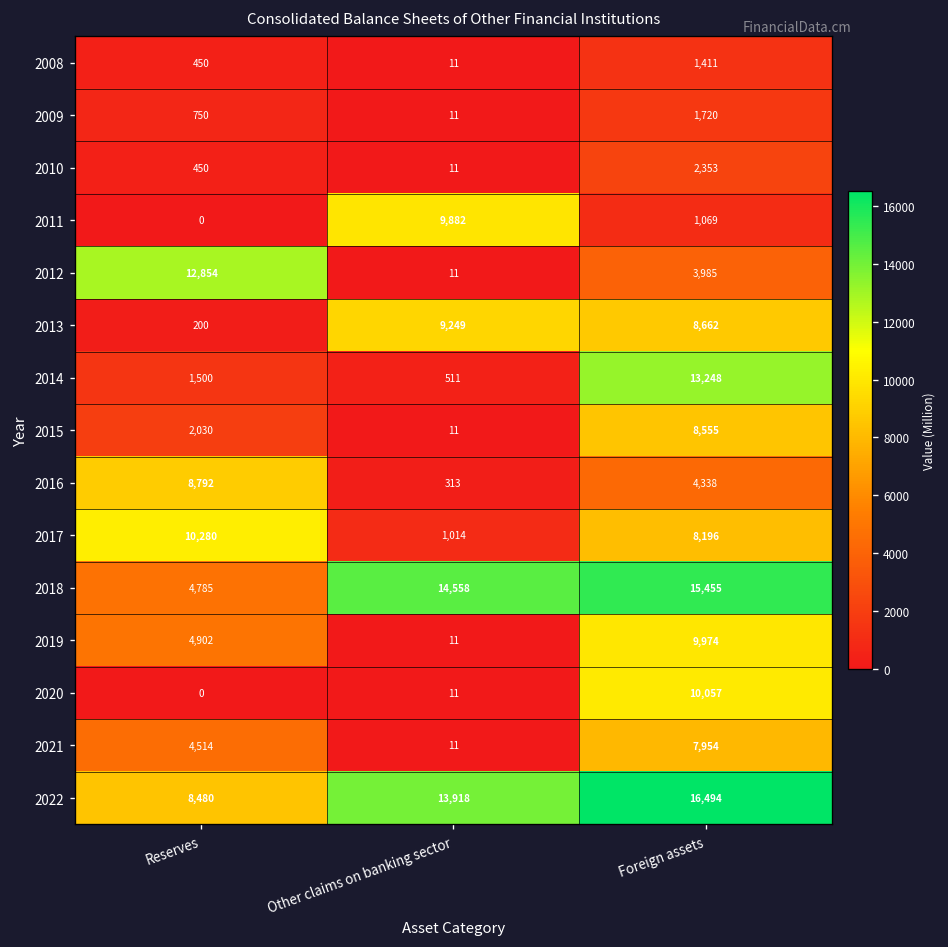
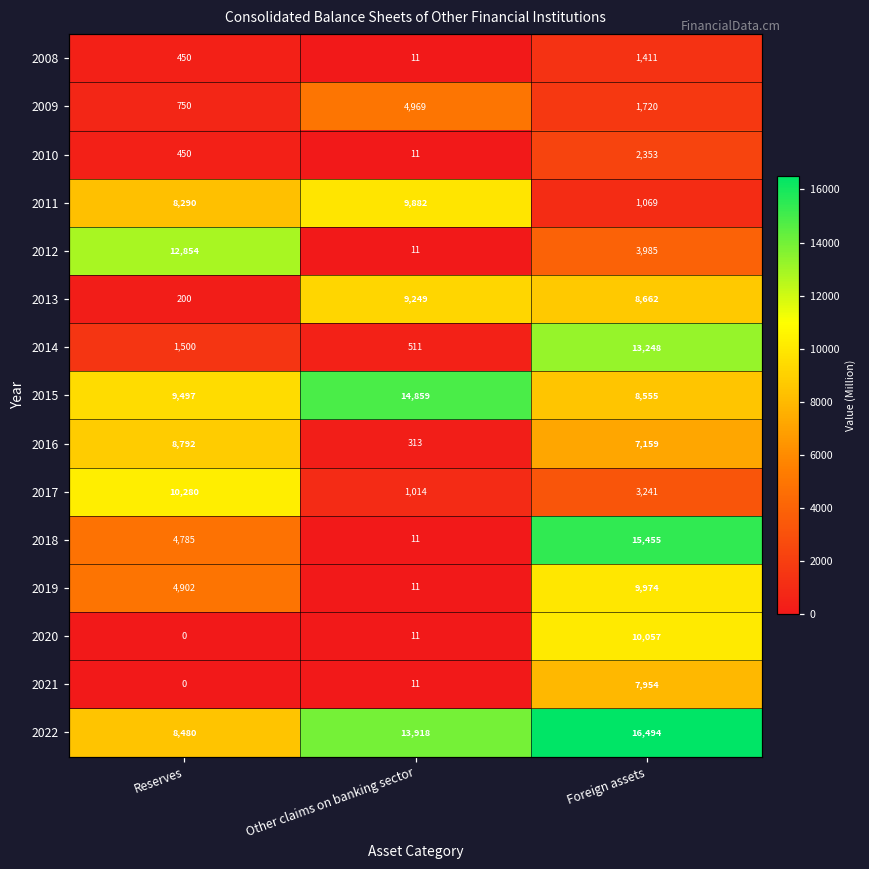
  {
    "2008": {
      "Reserves": "450",
      "Other claims on banking sector": "11",
      "Foreign assets": "1,411"
    },
    "2009": {
      "Reserves": "750",
-     "Other claims on banking sector": "11",
+     "Other claims on banking sector": "4,969",
      "Foreign assets": "1,720"
    },
    "2010": {
      "Reserves": "450",
      "Other claims on banking sector": "11",
      "Foreign assets": "2,353"
    },
    "2011": {
-     "Reserves": "0",
+     "Reserves": "8,290",
      "Other claims on banking sector": "9,882",
      "Foreign assets": "1,069"
    },
    "2012": {
      "Reserves": "12,854",
      "Other claims on banking sector": "11",
      "Foreign assets": "3,985"
    },
    "2013": {
      "Reserves": "200",
      "Other claims on banking sector": "9,249",
      "Foreign assets": "8,662"
    },
    "2014": {
      "Reserves": "1,500",
      "Other claims on banking sector": "511",
      "Foreign assets": "13,248"
    },
    "2015": {
-     "Reserves": "2,030",
-     "Other claims on banking sector": "11",
+     "Reserves": "9,497",
+     "Other claims on banking sector": "14,859",
      "Foreign assets": "8,555"
    },
    "2016": {
      "Reserves": "8,792",
      "Other claims on banking sector": "313",
-     "Foreign assets": "4,338"
+     "Foreign assets": "7,159"
    },
    "2017": {
      "Reserves": "10,280",
      "Other claims on banking sector": "1,014",
-     "Foreign assets": "8,196"
+     "Foreign assets": "3,241"
    },
    "2018": {
      "Reserves": "4,785",
-     "Other claims on banking sector": "14,558",
+     "Other claims on banking sector": "11",
      "Foreign assets": "15,455"
    },
    "2019": {
      "Reserves": "4,902",
      "Other claims on banking sector": "11",
      "Foreign assets": "9,974"
    },
    "2020": {
      "Reserves": "0",
      "Other claims on banking sector": "11",
      "Foreign assets": "10,057"
    },
    "2021": {
-     "Reserves": "4,514",
+     "Reserves": "0",
      "Other claims on banking sector": "11",
      "Foreign assets": "7,954"
    },
    "2022": {
      "Reserves": "8,480",
      "Other claims on banking sector": "13,918",
      "Foreign assets": "16,494"
    }
  }
